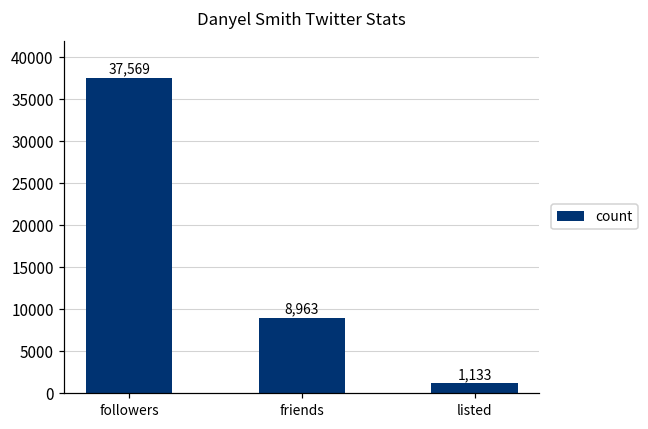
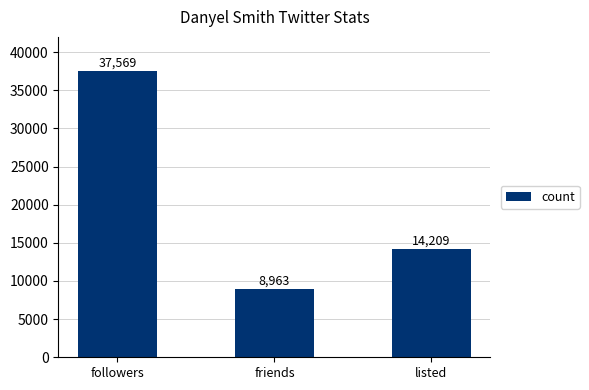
  {
    "followers": "37,569",
    "friends": "8,963",
-   "listed": "1,133"
+   "listed": "14,209"
  }
